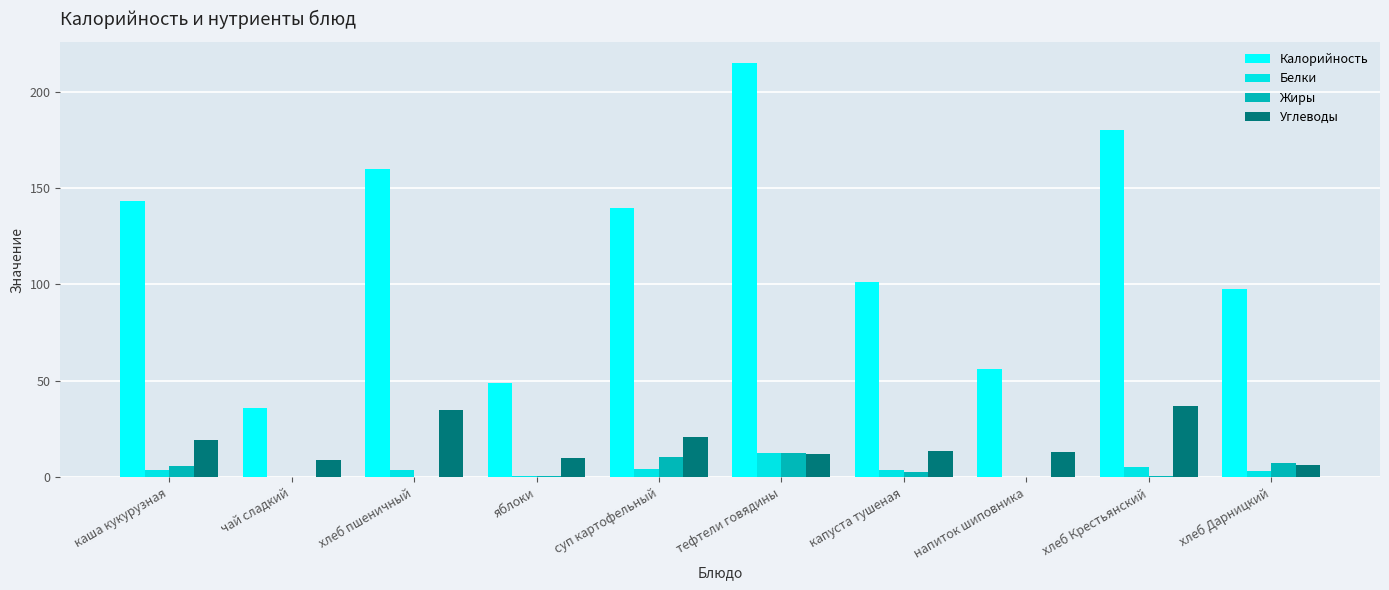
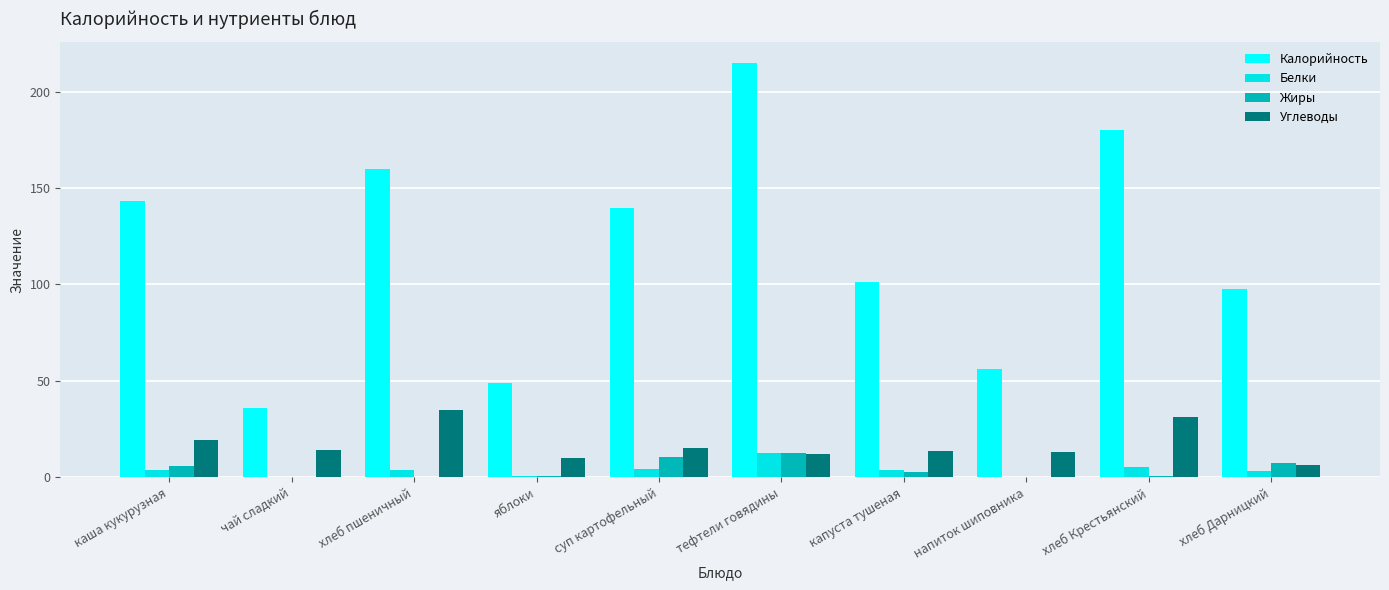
  {
    "Жиры": {
      "каша кукурузная": 6,
      "чай сладкий": 0,
      "суп картофельный": 10,
      "тефтели говядины": 12,
      "капуста тушеная": 3,
      "хлеб Дарницкий": 7
    },
    "Углеводы": {
      "каша кукурузная": 19,
-     "чай сладкий": 9,
+     "чай сладкий": 14,
      "хлеб пшеничный": 35,
      "яблоки": 10,
-     "суп картофельный": 21,
+     "суп картофельный": 15,
      "тефтели говядины": 12,
      "капуста тушеная": 14,
      "напиток шиповника": 13,
-     "хлеб Крестьянский": 37,
+     "хлеб Крестьянский": 31,
      "хлеб Дарницкий": 6
    }
  }
